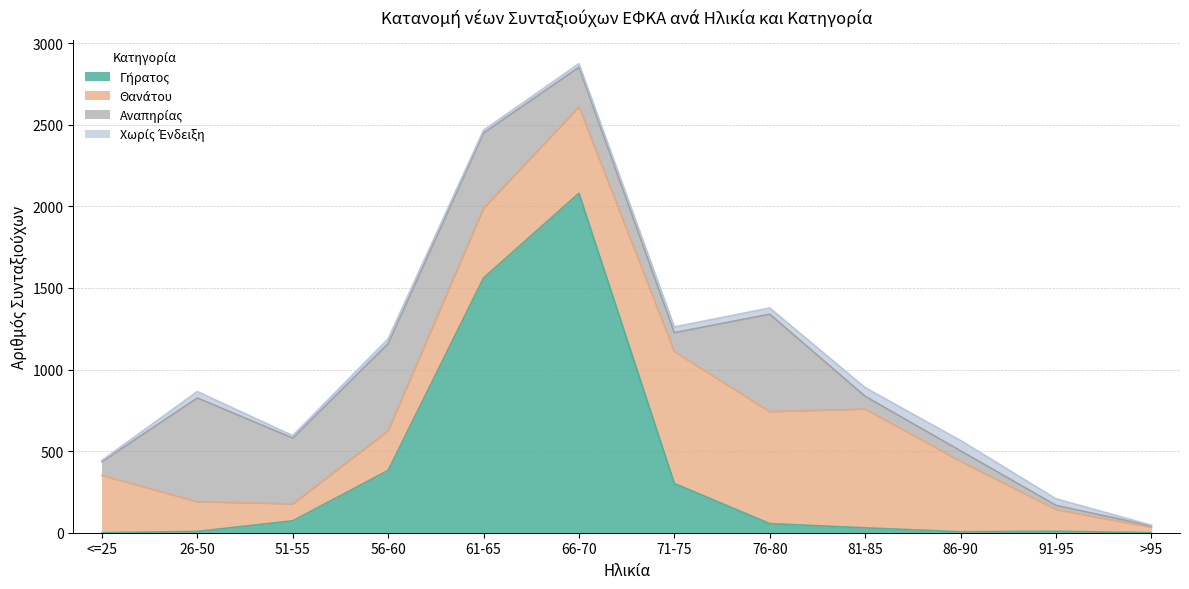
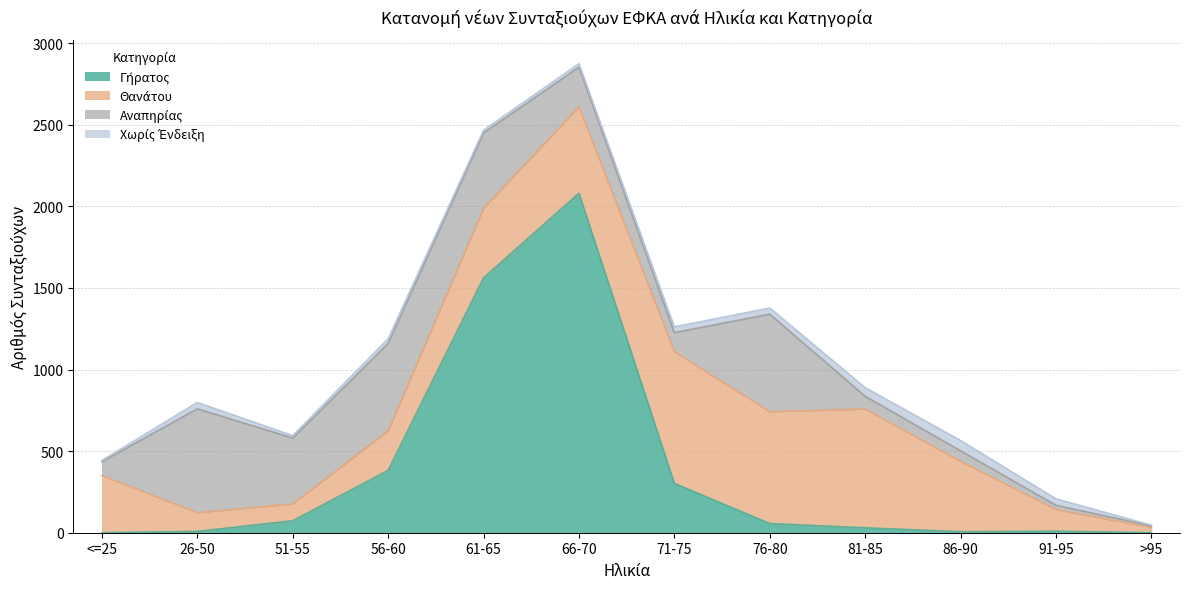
  {
    "Γήρατος": {
      "<=25": 0,
      "26-50": 10,
      "51-55": 70,
      "56-60": 380,
      "61-65": 1560,
      "66-70": 2080,
      "71-75": 300,
      "76-80": 60,
      "81-85": 30,
      "86-90": 10,
      "91-95": 10,
      ">95": 0
    },
    "Θανάτου": {
      "<=25": 350,
-     "26-50": 180,
+     "26-50": 120,
      "51-55": 100,
      "56-60": 240,
      "61-65": 430,
      "66-70": 530,
      "71-75": 810,
      "76-80": 690,
      "81-85": 730,
      "86-90": 430,
      "91-95": 130
    },
    "Αναπηρίας": {
      "26-50": 640,
      "56-60": 530,
      "61-65": 460,
      "66-70": 240,
      "71-75": 120,
      "76-80": 600,
      "81-85": 80,
      "86-90": 70,
      "91-95": 30
    },
    "Χωρίς Ένδειξη": {
      "26-50": 40,
      "56-60": 30,
      "61-65": 20,
      "66-70": 20,
      "71-75": 40,
      "76-80": 40,
      "81-85": 50,
      "86-90": 60,
      "91-95": 40
    }
  }
